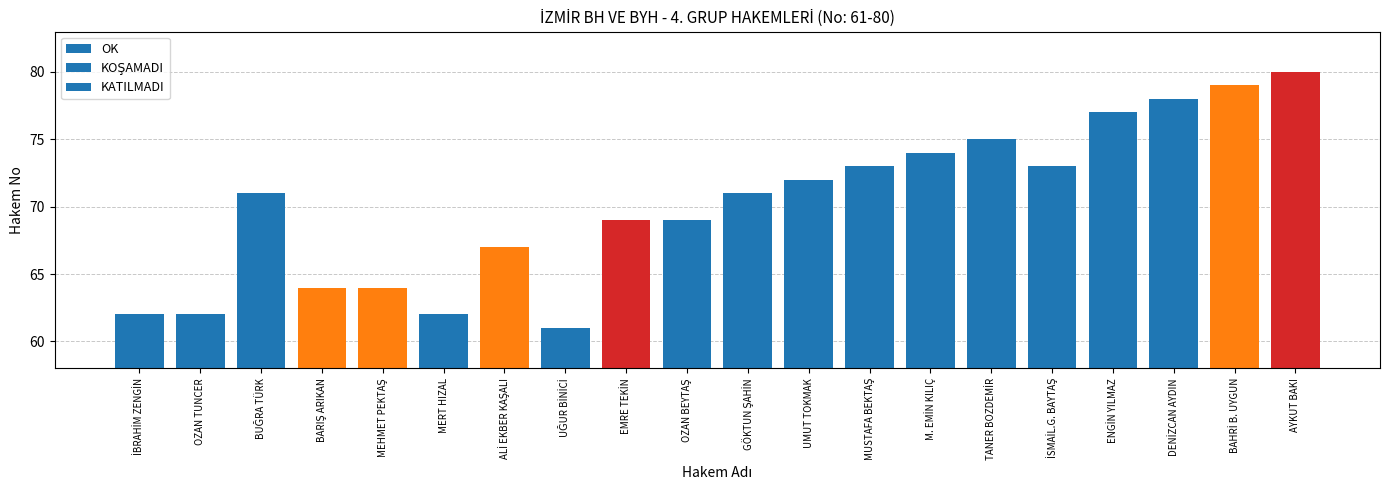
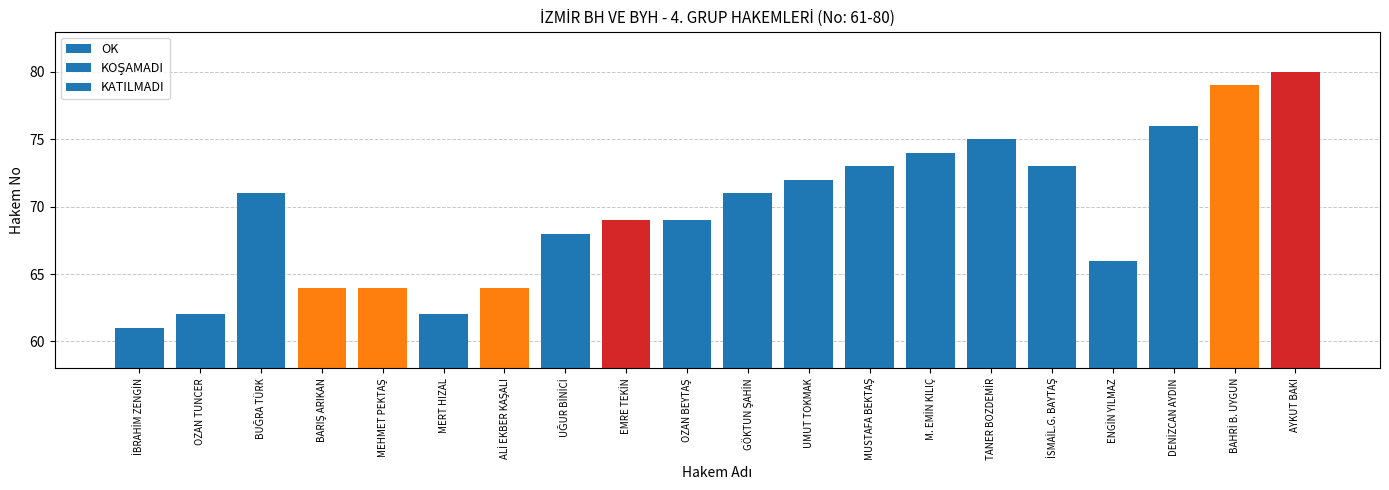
  {
-   "İBRAHİM ZENGİN": 62,
+   "İBRAHİM ZENGİN": 61,
    "OZAN TUNCER": 62,
    "BUĞRA TÜRK": 71,
    "BARIŞ ARIKAN": 64,
    "MEHMET PEKTAŞ": 64,
    "MERT HIZAL": 62,
-   "ALİ EKBER KAŞALI": 67,
-   "UĞUR BİNİCİ": 61,
+   "ALİ EKBER KAŞALI": 64,
+   "UĞUR BİNİCİ": 68,
    "EMRE TEKİN": 69,
    "OZAN BEYTAŞ": 69,
    "GÖKTUN ŞAHİN": 71,
    "UMUT TOKMAK": 72,
    "MUSTAFA BEKTAŞ": 73,
    "M. EMİN KILIÇ": 74,
    "TANER BOZDEMİR": 75,
    "İSMAİL.G. BAYTAŞ": 73,
-   "ENGİN YILMAZ": 77,
-   "DENİZCAN AYDIN": 78,
+   "ENGİN YILMAZ": 66,
+   "DENİZCAN AYDIN": 76,
    "BAHRİ B. UYGUN": 79,
    "AYKUT BAKI": 80
  }
